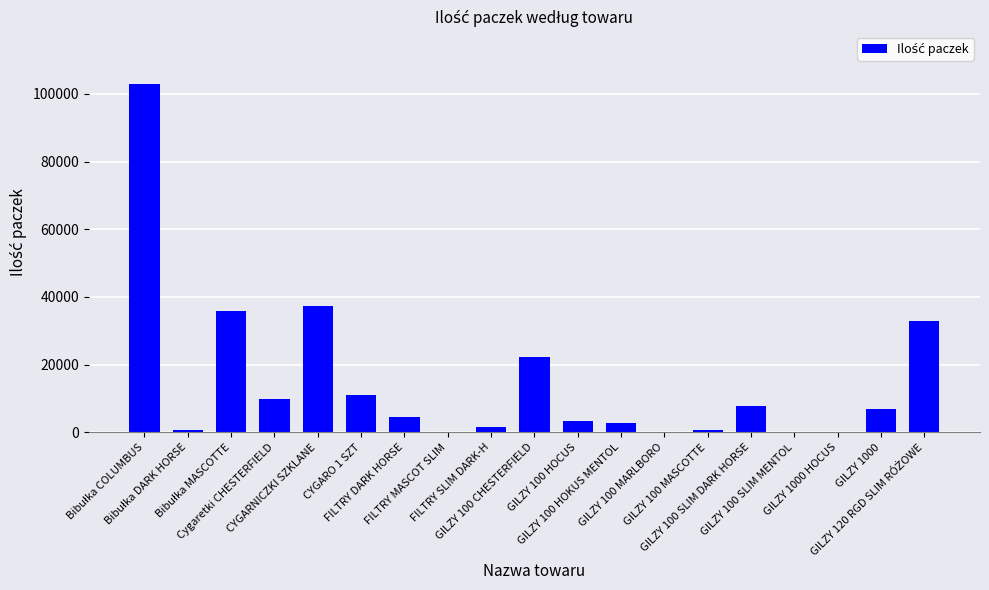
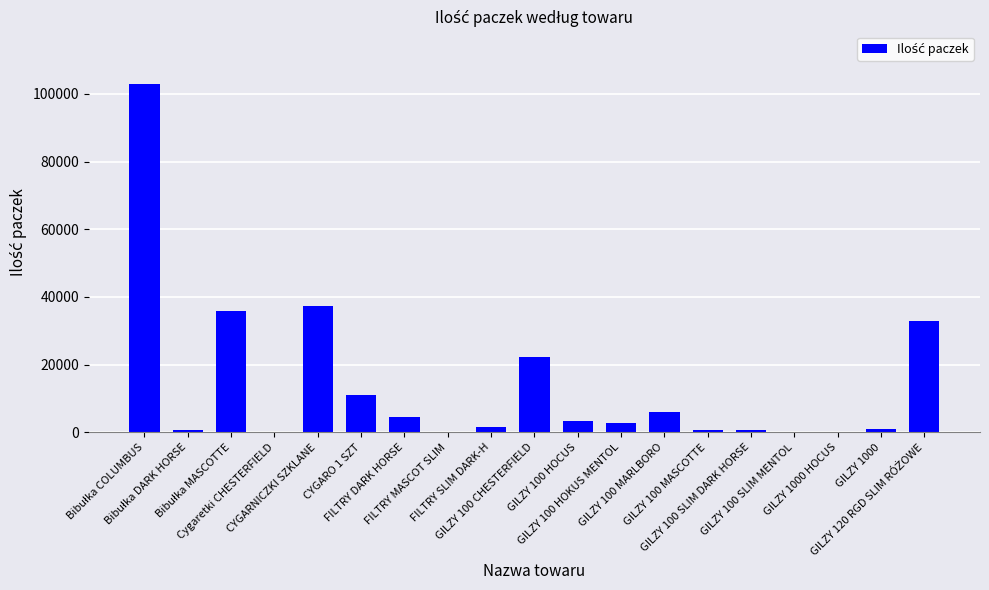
  {
    "Bibułka COLUMBUS": 103000,
    "Bibułka MASCOTTE": 36000,
-   "Cygaretki CHESTERFIELD": 10000,
+   "Cygaretki CHESTERFIELD": 0,
    "CYGARNICZKI SZKLANE": 37000,
    "CYGARO 1 SZT": 11000,
    "FILTRY DARK HORSE": 5000,
    "FILTRY SLIM DARK-H": 2000,
    "GILZY 100 CHESTERFIELD": 22000,
    "GILZY 100 HOCUS": 3000,
    "GILZY 100 HOKUS MENTOL": 3000,
-   "GILZY 100 MARLBORO": 0,
+   "GILZY 100 MARLBORO": 6000,
    "GILZY 100 MASCOTTE": 1000,
-   "GILZY 100 SLIM DARK HORSE": 8000,
-   "GILZY 1000": 7000,
+   "GILZY 100 SLIM DARK HORSE": 1000,
+   "GILZY 1000": 1000,
    "GILZY 120 RGD SLIM RÓŻOWE": 33000
  }
